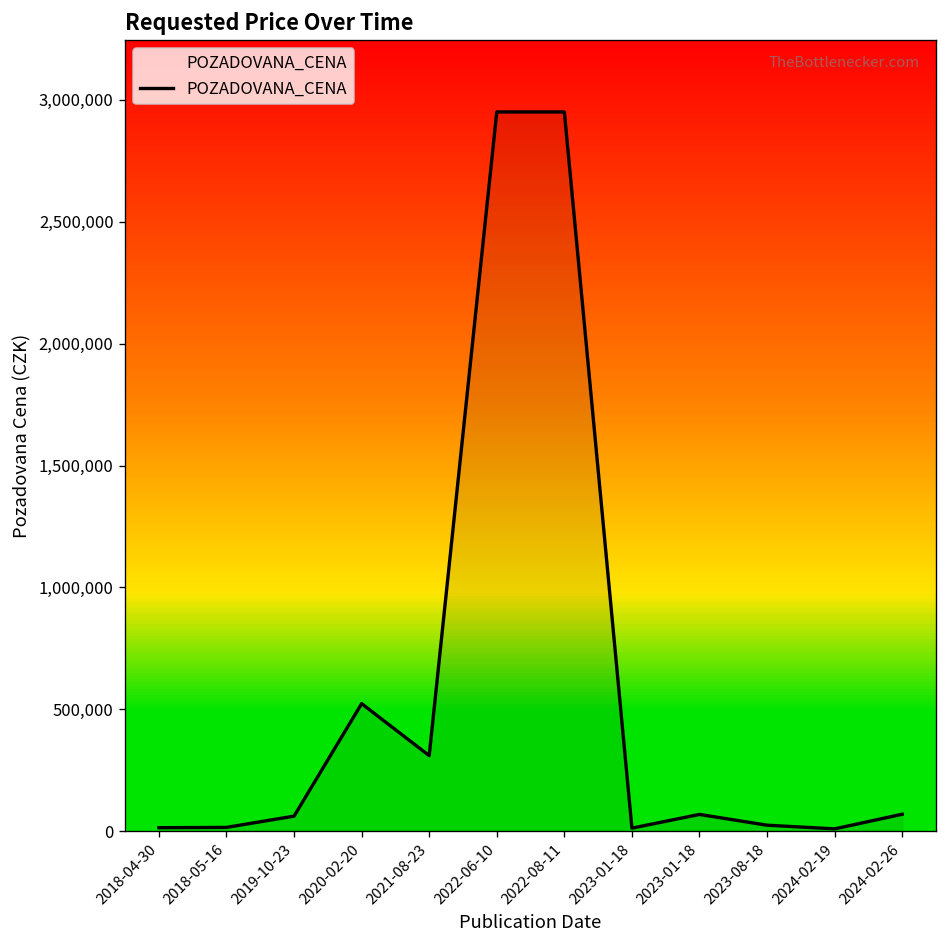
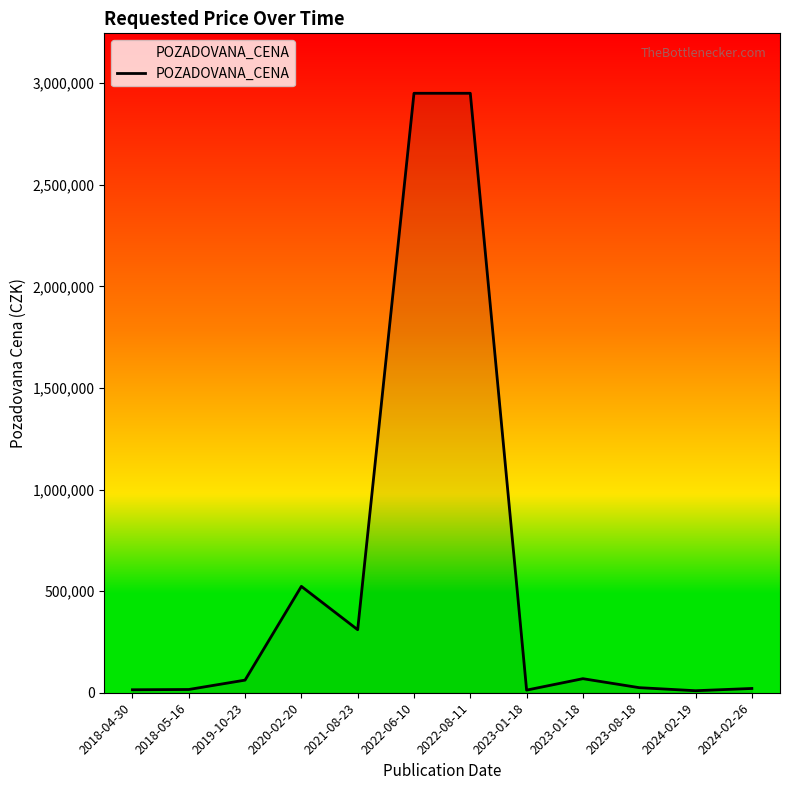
  {
    "2018-04-30": "10,000",
    "2018-05-16": "20,000",
    "2019-10-23": "60,000",
    "2020-02-20": "520,000",
    "2021-08-23": "310,000",
    "2022-06-10": "2,950,000",
    "2022-08-11": "2,950,000",
    "2023-08-18": "30,000",
    "2024-02-19": "10,000",
-   "2024-02-26": "70,000"
+   "2024-02-26": "20,000"
  }
